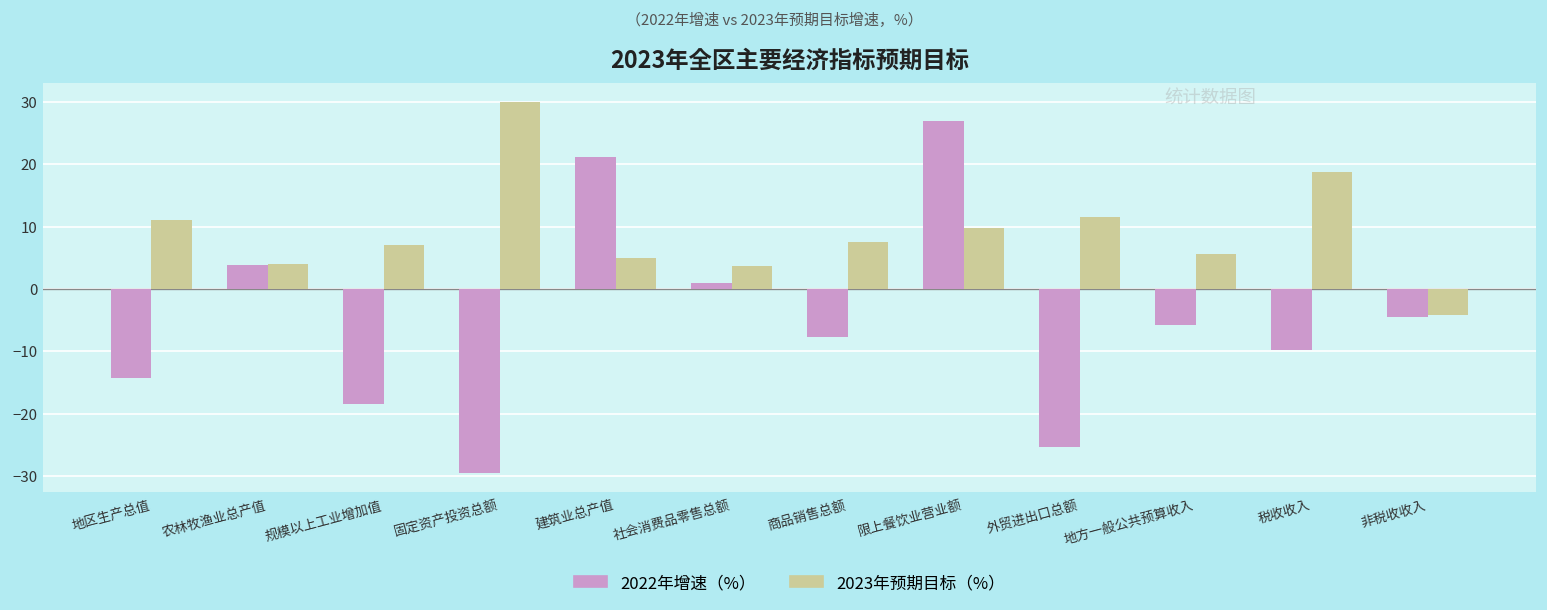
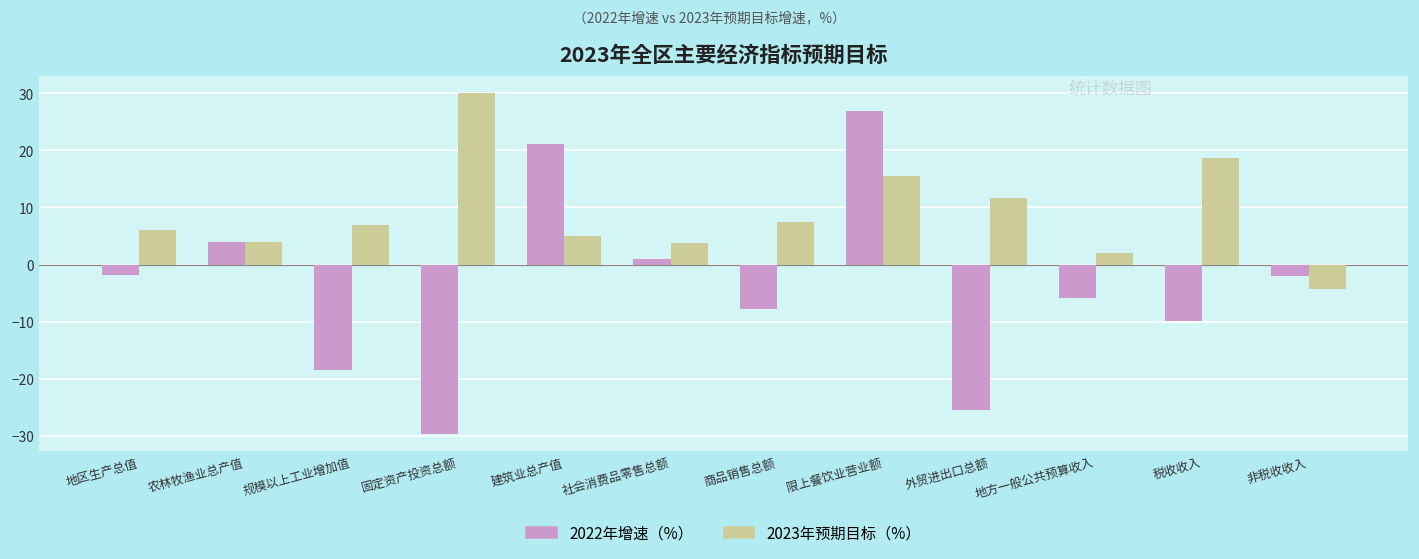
  {
    "2022年增速（%）": {
-     "地区生产总值": -14,
+     "地区生产总值": -2,
      "农林牧渔业总产值": 4,
      "规模以上工业增加值": -18,
      "固定资产投资总额": -30,
      "建筑业总产值": 21,
      "社会消费品零售总额": 1,
      "商品销售总额": -8,
      "限上餐饮业营业额": 27,
      "外贸进出口总额": -25,
      "地方一般公共预算收入": -6,
      "税收收入": -10,
-     "非税收收入": -5
+     "非税收收入": -2
    },
    "2023年预期目标（%）": {
-     "地区生产总值": 11,
+     "地区生产总值": 6,
      "农林牧渔业总产值": 4,
      "规模以上工业增加值": 7,
      "固定资产投资总额": 30,
      "建筑业总产值": 5,
      "社会消费品零售总额": 4,
      "商品销售总额": 8,
-     "限上餐饮业营业额": 10,
+     "限上餐饮业营业额": 16,
      "外贸进出口总额": 12,
-     "地方一般公共预算收入": 6,
+     "地方一般公共预算收入": 2,
      "税收收入": 19,
      "非税收收入": -4
    }
  }
